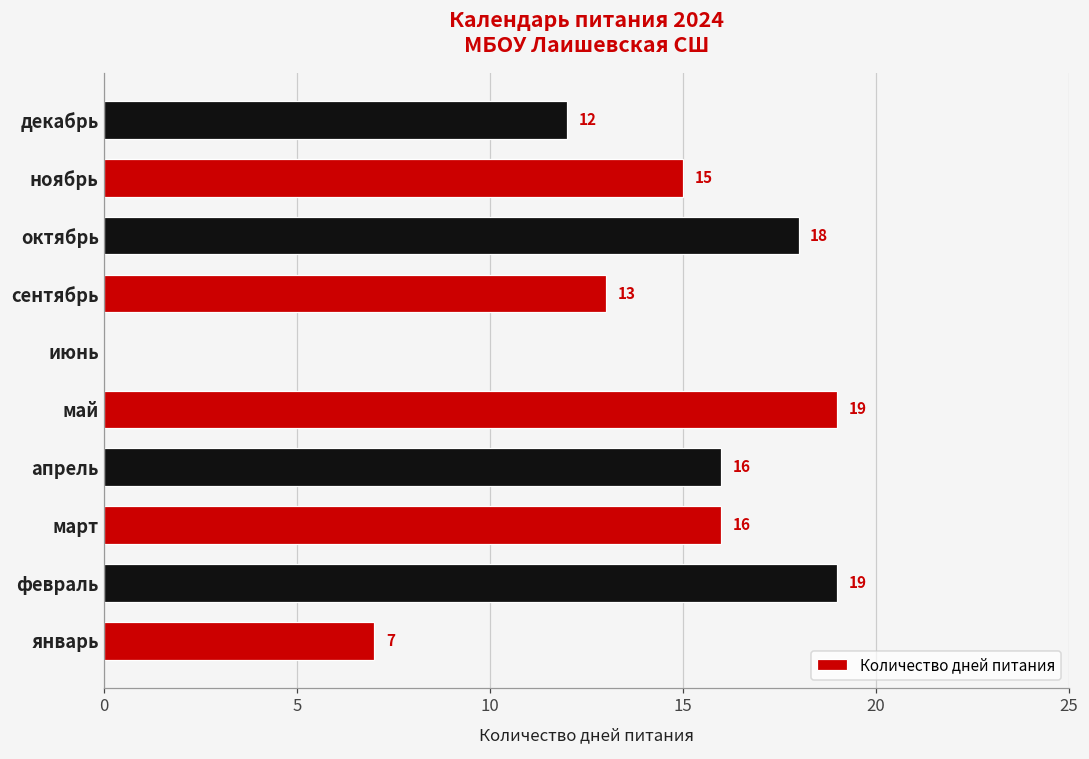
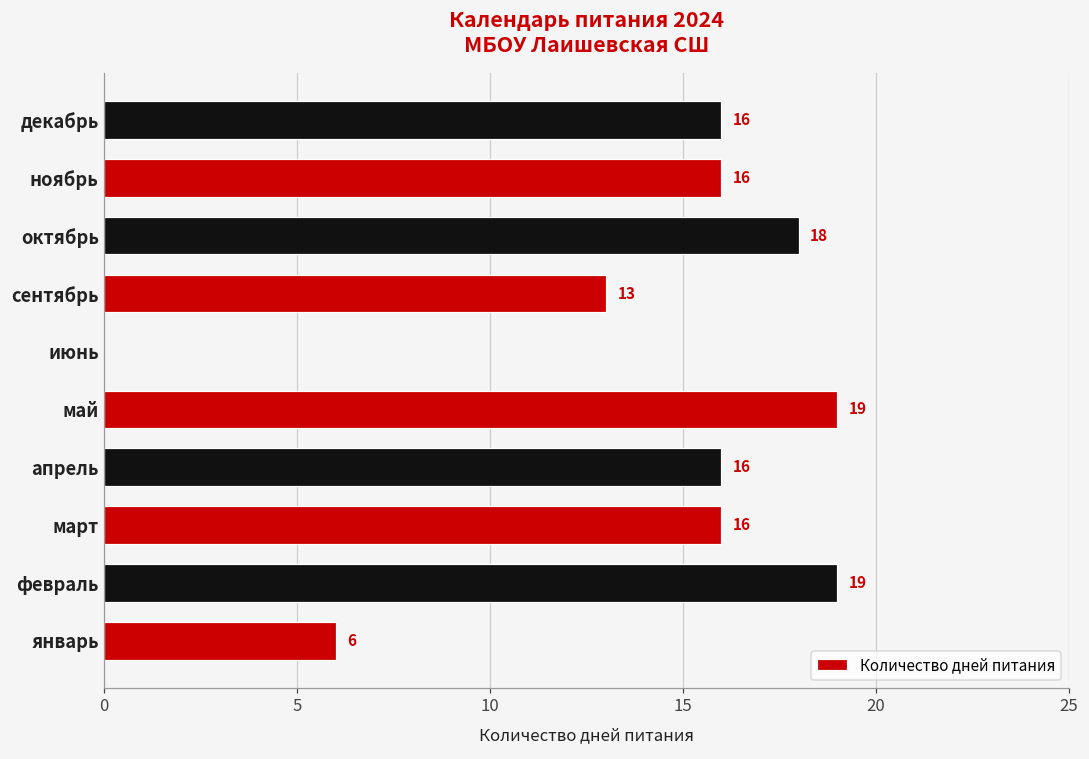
  {
-   "декабрь": 12,
-   "ноябрь": 15,
+   "декабрь": 16,
+   "ноябрь": 16,
    "октябрь": 18,
    "сентябрь": 13,
    "май": 19,
    "апрель": 16,
    "март": 16,
    "февраль": 19,
-   "январь": 7
+   "январь": 6
  }
